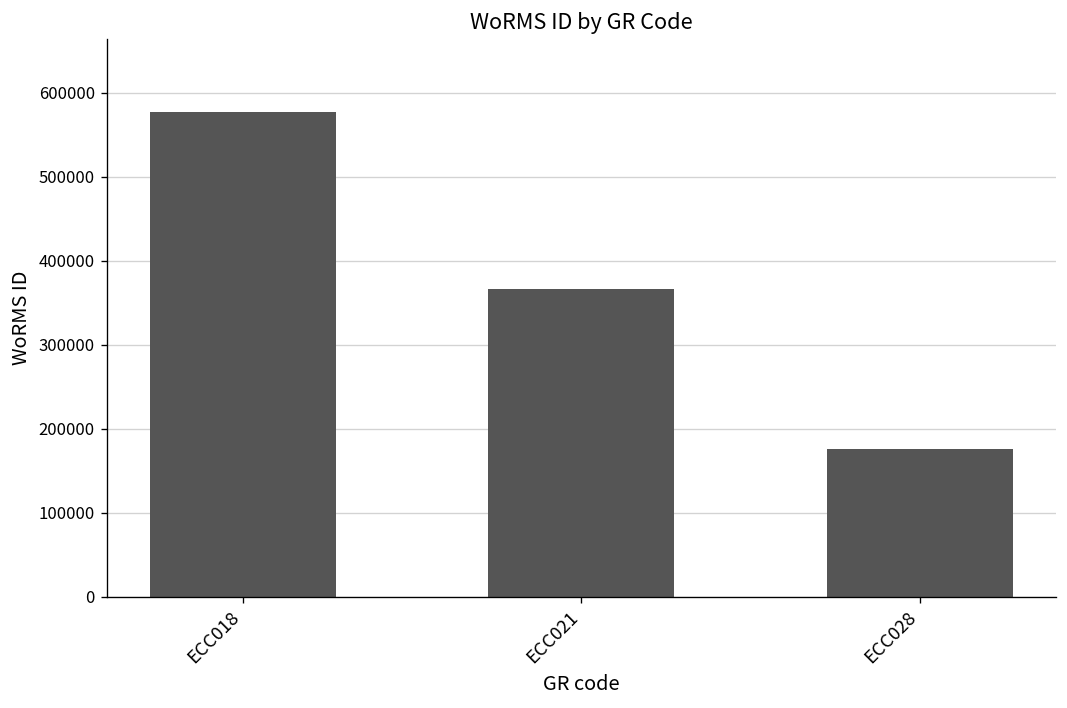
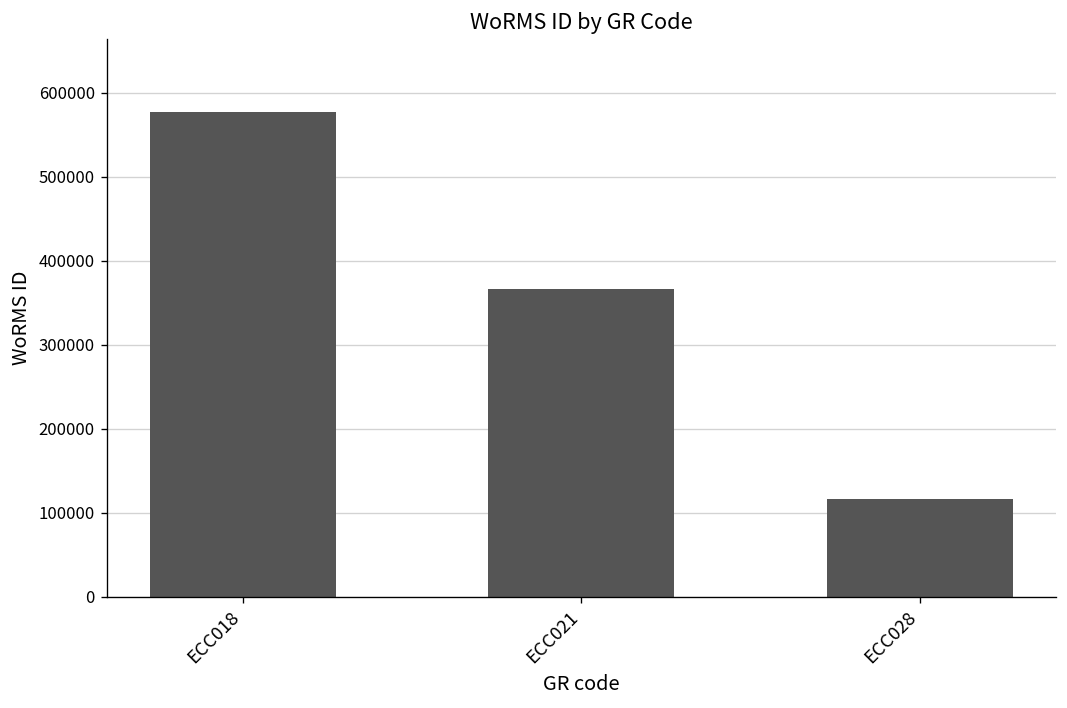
  {
    "ECC018": 580000,
    "ECC021": 370000,
-   "ECC028": 180000
+   "ECC028": 120000
  }
